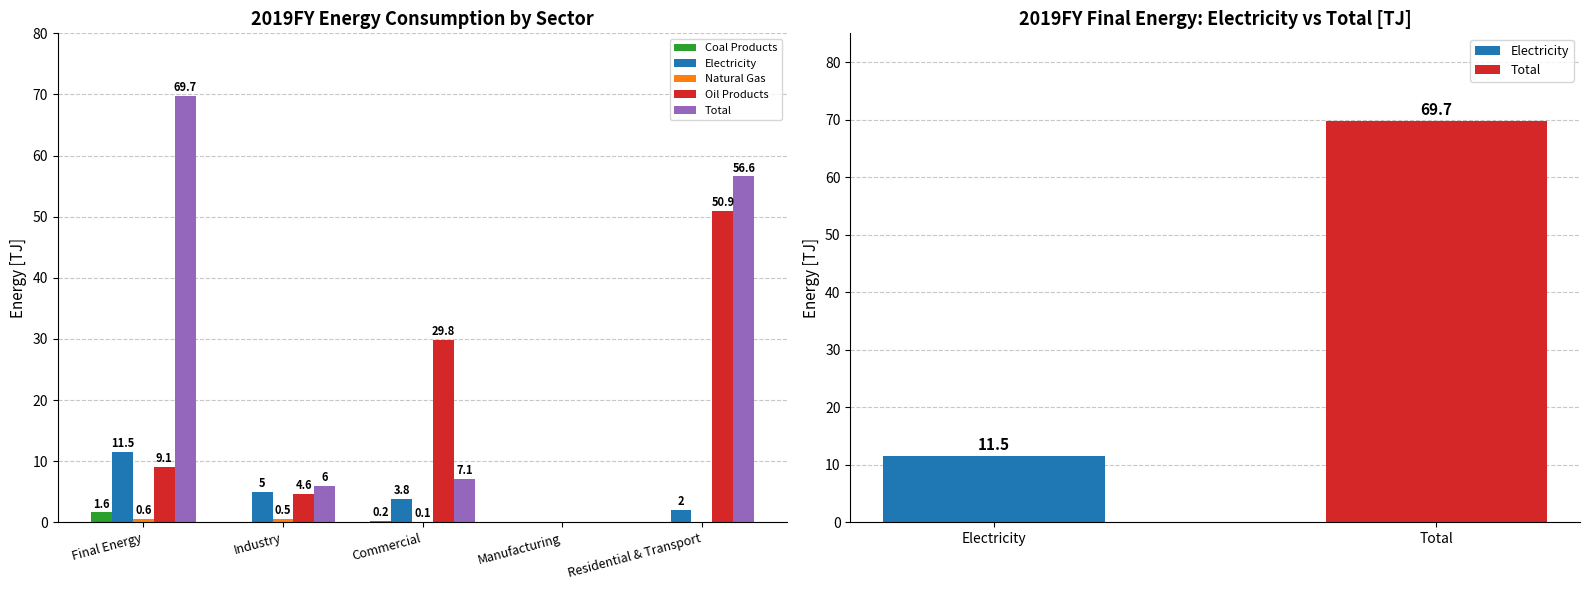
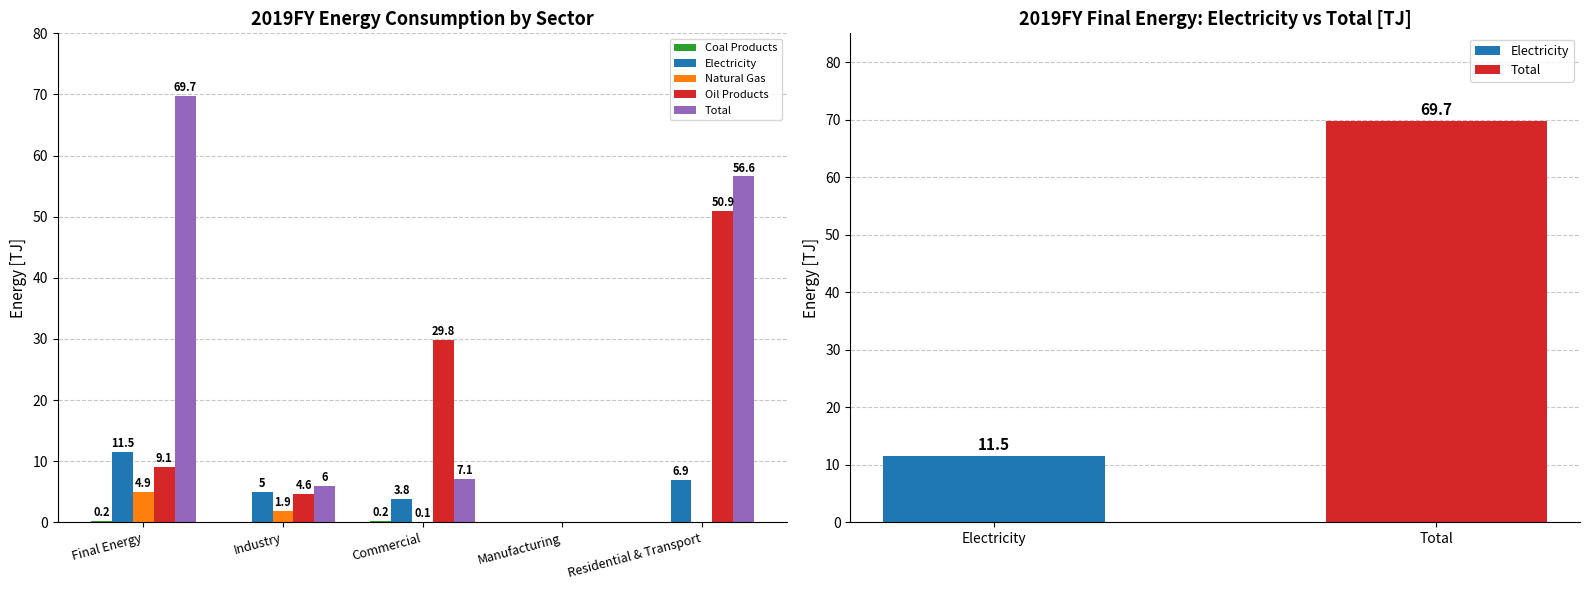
  {
    "2019FY Energy Consumption by Sector": {
      "Coal Products": {
-       "Final Energy": 1.6,
+       "Final Energy": 0.2,
        "Commercial": 0.2
      },
      "Electricity": {
        "Final Energy": 11.5,
        "Industry": 5,
        "Commercial": 3.8,
-       "Residential & Transport": 2
+       "Residential & Transport": 6.9
      },
      "Natural Gas": {
-       "Final Energy": 0.6,
-       "Industry": 0.5,
+       "Final Energy": 4.9,
+       "Industry": 1.9,
        "Commercial": 0.1
      },
      "Oil Products": {
        "Final Energy": 9.1,
        "Industry": 4.6,
        "Commercial": 29.8,
        "Residential & Transport": 50.9
      }
    },
    "2019FY Final Energy: Electricity vs Total [TJ]": {
      "Electricity": 11.5,
      "Total": 69.7
    }
  }
